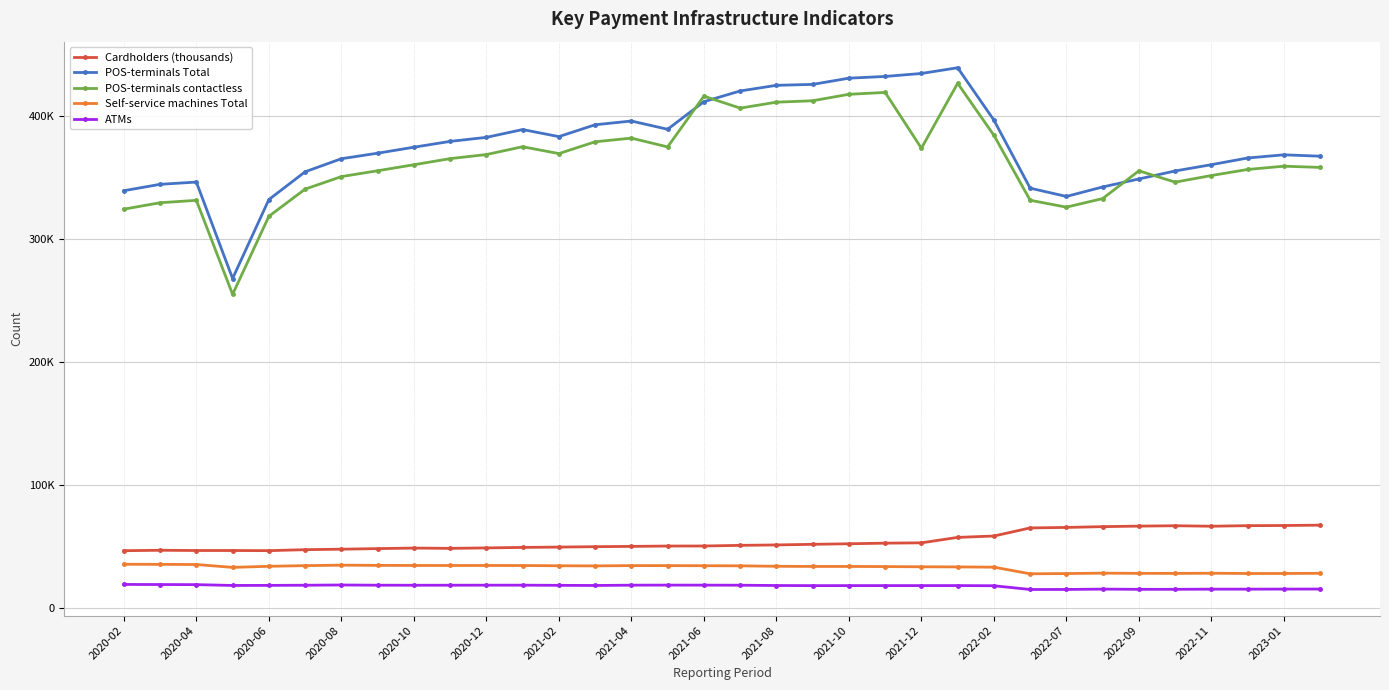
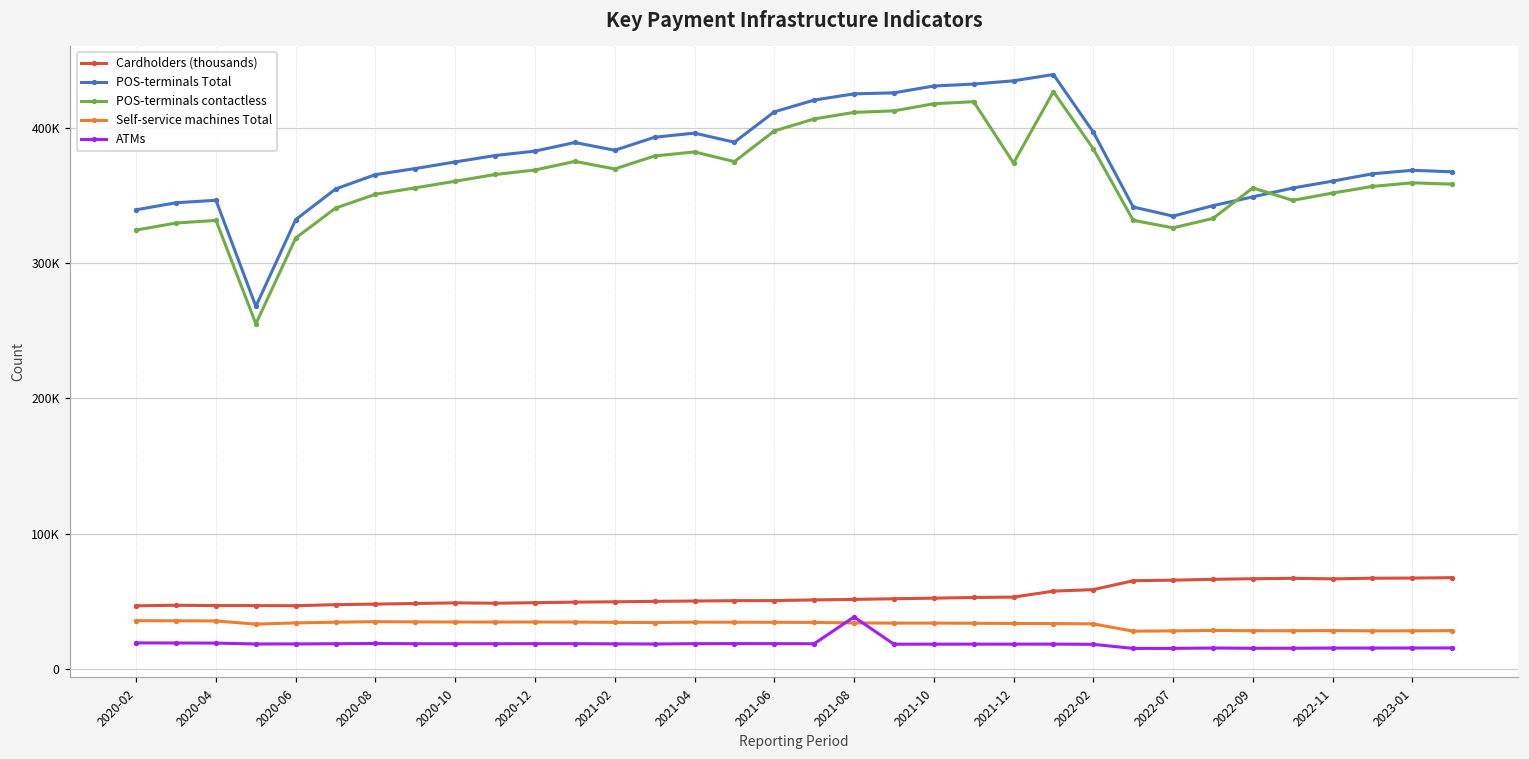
  {
    "POS-terminals Total": {
      "2020-02": 339000,
      "2020-04": 346000,
      "2020-06": 332000,
      "2020-08": 365000,
      "2020-10": 375000,
      "2020-12": 383000,
      "2021-02": 383000,
      "2021-04": 396000,
      "2021-06": 412000,
      "2021-08": 425000,
      "2021-10": 431000,
      "2021-12": 435000,
      "2022-02": 397000,
      "2022-07": 335000,
      "2022-09": 349000,
      "2022-11": 360000,
      "2023-01": 368000
    },
    "POS-terminals contactless": {
      "2020-02": 324000,
      "2020-04": 331000,
      "2020-06": 318000,
      "2020-08": 351000,
      "2020-10": 360000,
      "2020-12": 369000,
      "2021-02": 369000,
      "2021-04": 382000,
-     "2021-06": 416000,
+     "2021-06": 397000,
      "2021-08": 411000,
      "2021-10": 418000,
      "2021-12": 374000,
      "2022-02": 384000,
      "2022-07": 326000,
      "2022-09": 355000,
      "2022-11": 352000,
      "2023-01": 359000
    },
    "ATMs": {
      "2020-02": 19000,
      "2020-04": 19000,
      "2020-06": 19000,
      "2020-08": 19000,
      "2020-10": 19000,
      "2020-12": 19000,
      "2021-02": 19000,
      "2021-04": 19000,
      "2021-06": 19000,
-     "2021-08": 19000,
+     "2021-08": 39000,
      "2021-10": 18000,
      "2021-12": 18000,
      "2022-02": 18000,
      "2022-07": 15000,
      "2022-09": 15000,
      "2022-11": 16000,
      "2023-01": 16000
    }
  }
